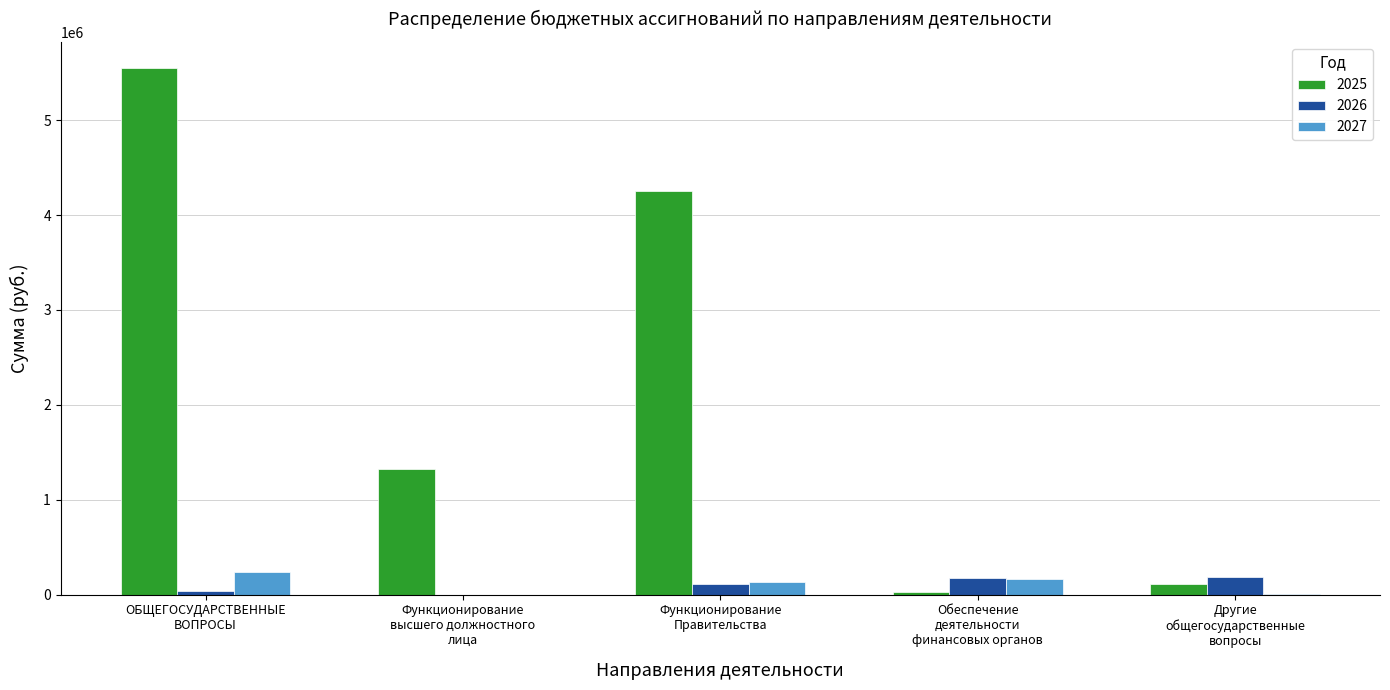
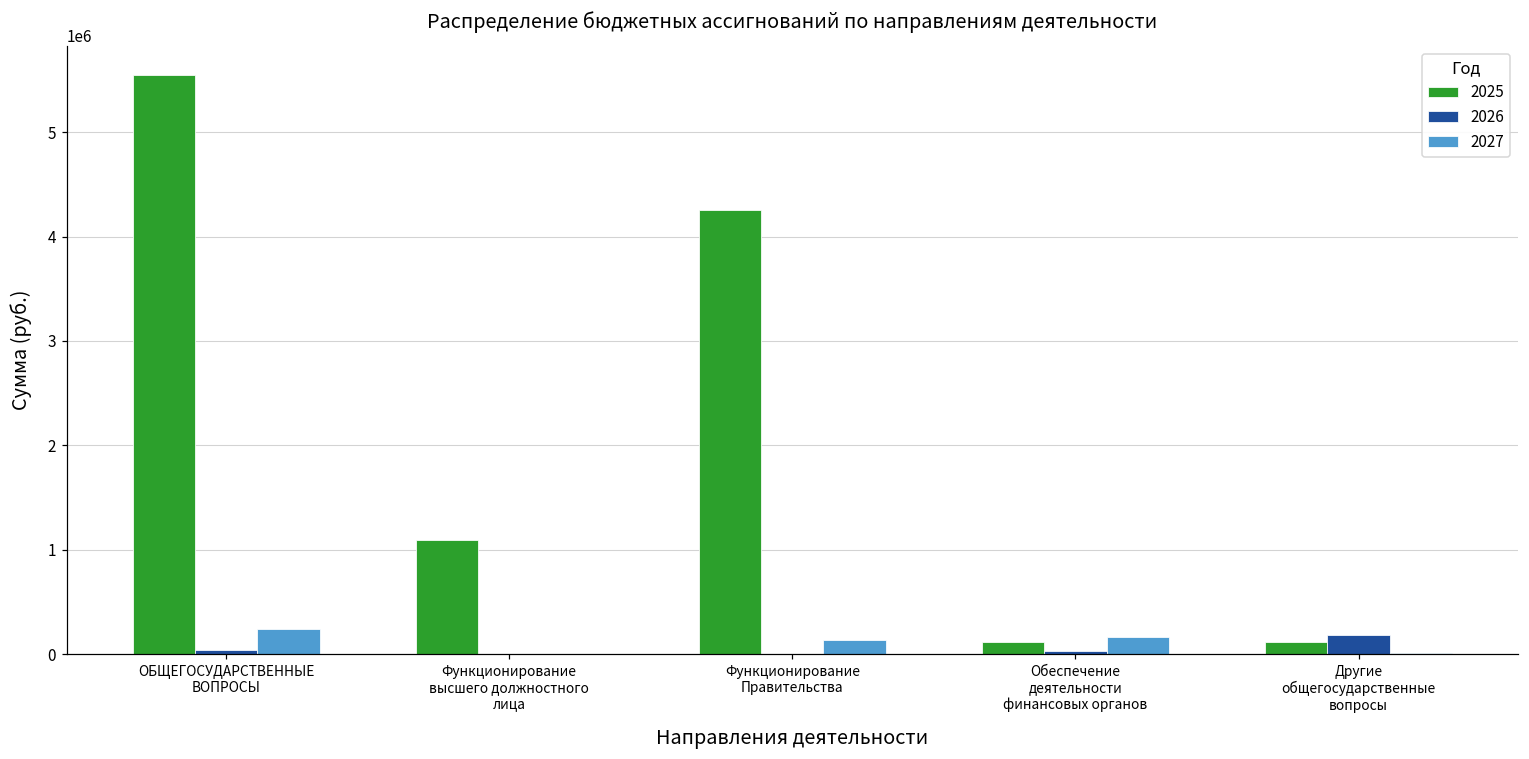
  {
    "2025": {
      "ОБЩЕГОСУДАРСТВЕННЫЕ ВОПРОСЫ": 5500000,
-     "Функционирование высшего должностного лица": 1300000,
+     "Функционирование высшего должностного лица": 1100000,
      "Функционирование Правительства": 4300000,
-     "Обеспечение деятельности финансовых органов": 0,
+     "Обеспечение деятельности финансовых органов": 100000,
      "Другие общегосударственные вопросы": 100000
    },
    "2026": {
      "ОБЩЕГОСУДАРСТВЕННЫЕ ВОПРОСЫ": 0,
      "Функционирование высшего должностного лица": 0,
-     "Функционирование Правительства": 100000,
-     "Обеспечение деятельности финансовых органов": 200000,
+     "Функционирование Правительства": 0,
+     "Обеспечение деятельности финансовых органов": 0,
      "Другие общегосударственные вопросы": 200000
    },
    "2027": {
      "ОБЩЕГОСУДАРСТВЕННЫЕ ВОПРОСЫ": 200000,
      "Функционирование высшего должностного лица": 0,
      "Функционирование Правительства": 100000,
      "Обеспечение деятельности финансовых органов": 200000
    }
  }
